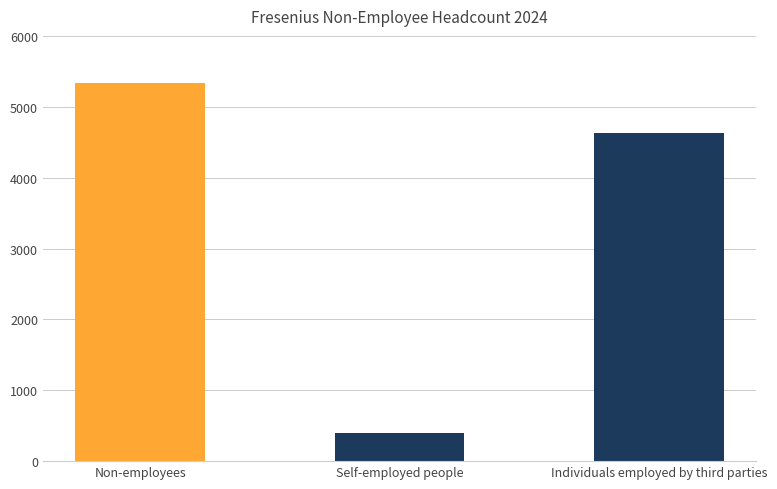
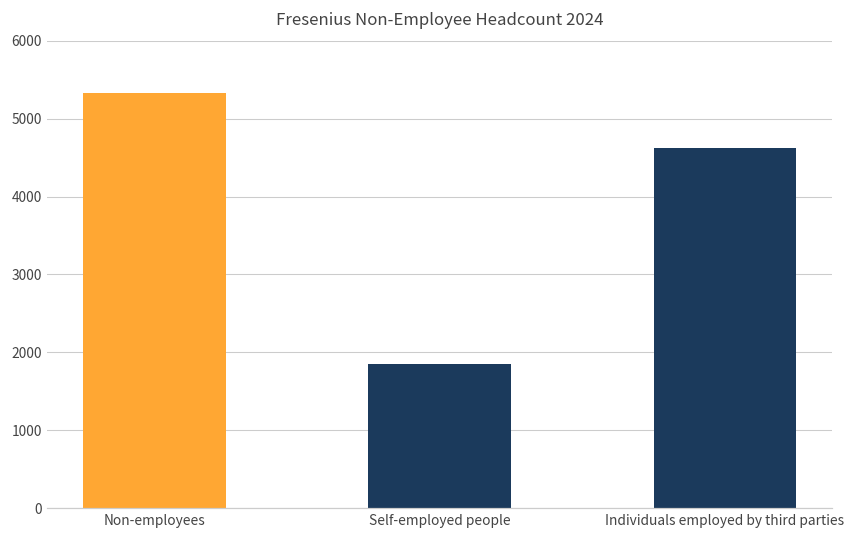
  {
    "Non-employees": 5300,
-   "Self-employed people": 400,
+   "Self-employed people": 1900,
    "Individuals employed by third parties": 4600
  }
